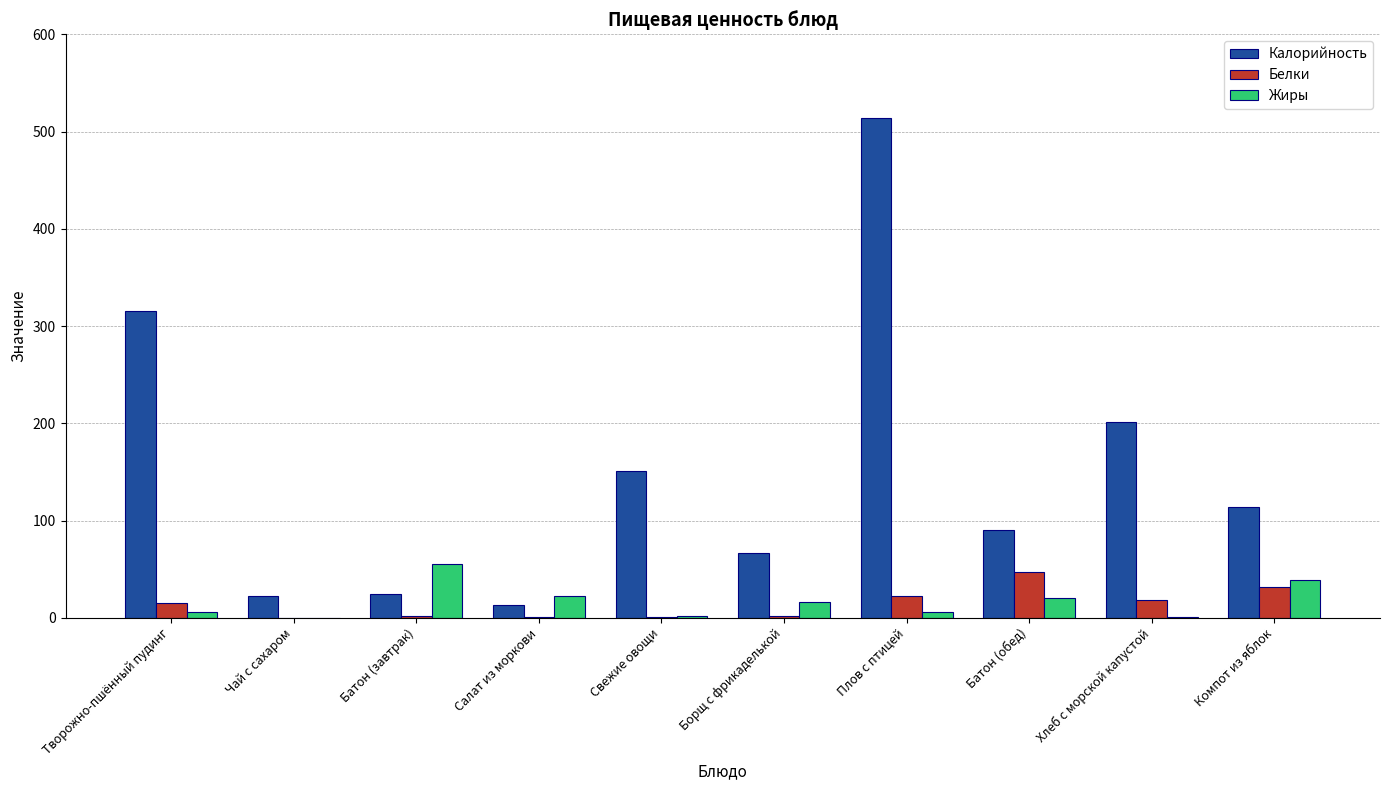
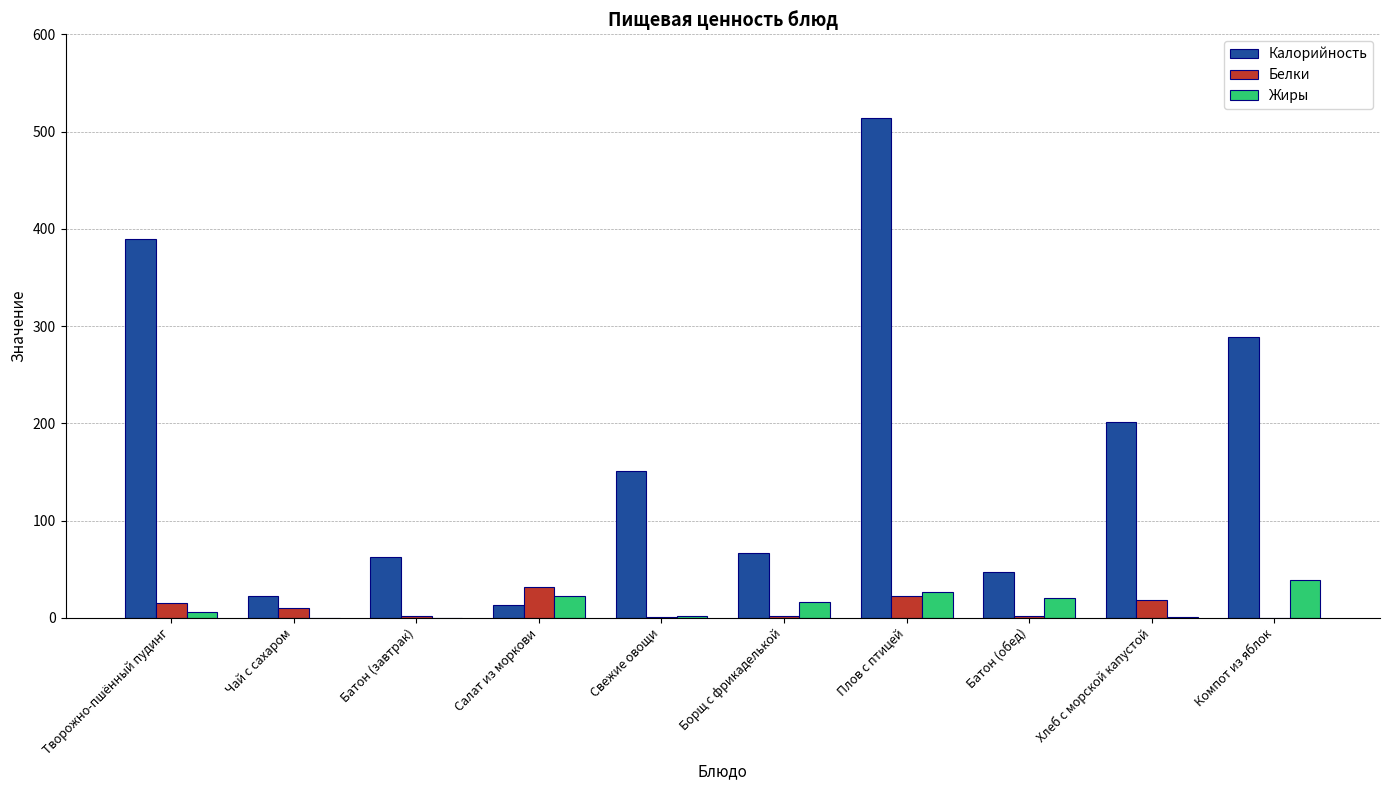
  {
    "Калорийность": {
-     "Творожно-пшённый пудинг": 320,
+     "Творожно-пшённый пудинг": 390,
      "Чай с сахаром": 20,
-     "Батон (завтрак)": 20,
+     "Батон (завтрак)": 60,
      "Салат из моркови": 10,
      "Свежие овощи": 150,
      "Борщ с фрикаделькой": 70,
      "Плов с птицей": 510,
-     "Батон (обед)": 90,
+     "Батон (обед)": 50,
      "Хлеб с морской капустой": 200,
-     "Компот из яблок": 110
+     "Компот из яблок": 290
    },
    "Белки": {
      "Творожно-пшённый пудинг": 10,
-     "Чай с сахаром": 0,
-     "Салат из моркови": 0,
+     "Чай с сахаром": 10,
+     "Салат из моркови": 30,
      "Плов с птицей": 20,
-     "Батон (обед)": 50,
+     "Батон (обед)": 0,
      "Хлеб с морской капустой": 20,
-     "Компот из яблок": 30
+     "Компот из яблок": 0
    },
    "Жиры": {
      "Творожно-пшённый пудинг": 10,
-     "Батон (завтрак)": 60,
+     "Батон (завтрак)": 0,
      "Салат из моркови": 20,
      "Борщ с фрикаделькой": 20,
-     "Плов с птицей": 10,
+     "Плов с птицей": 30,
      "Батон (обед)": 20,
      "Компот из яблок": 40
    }
  }
